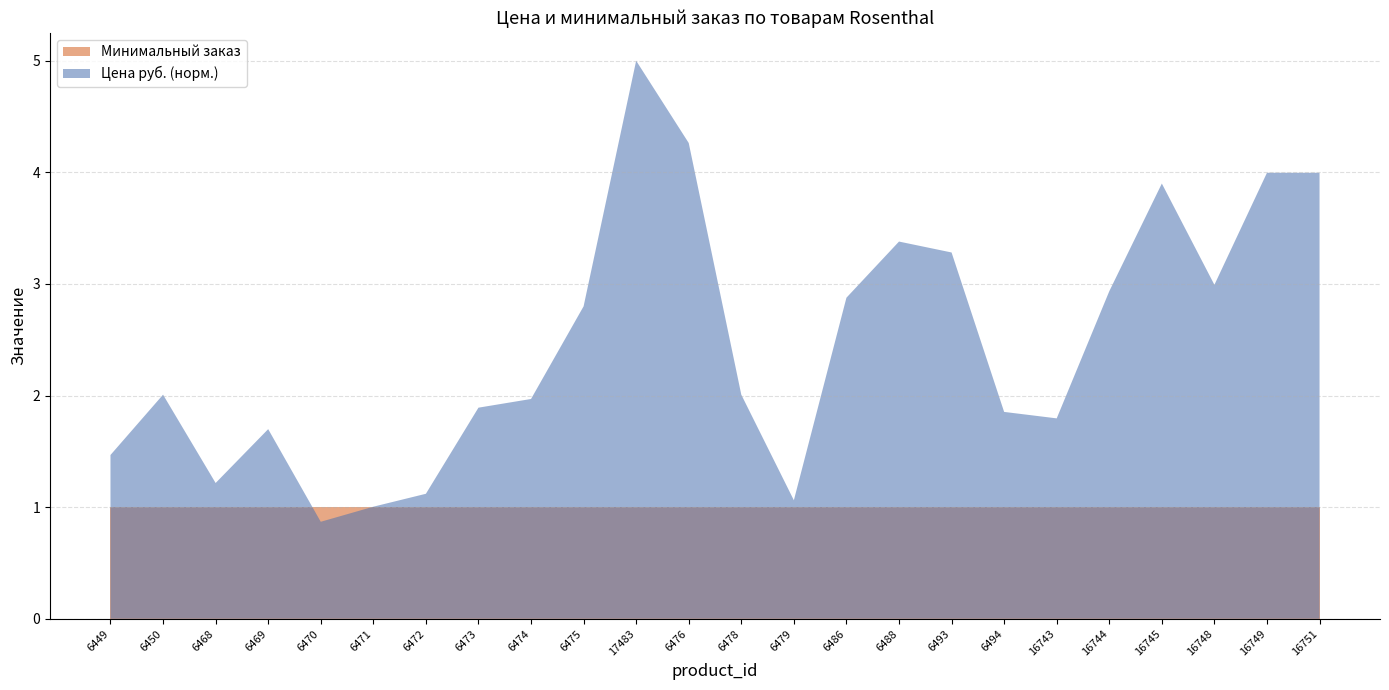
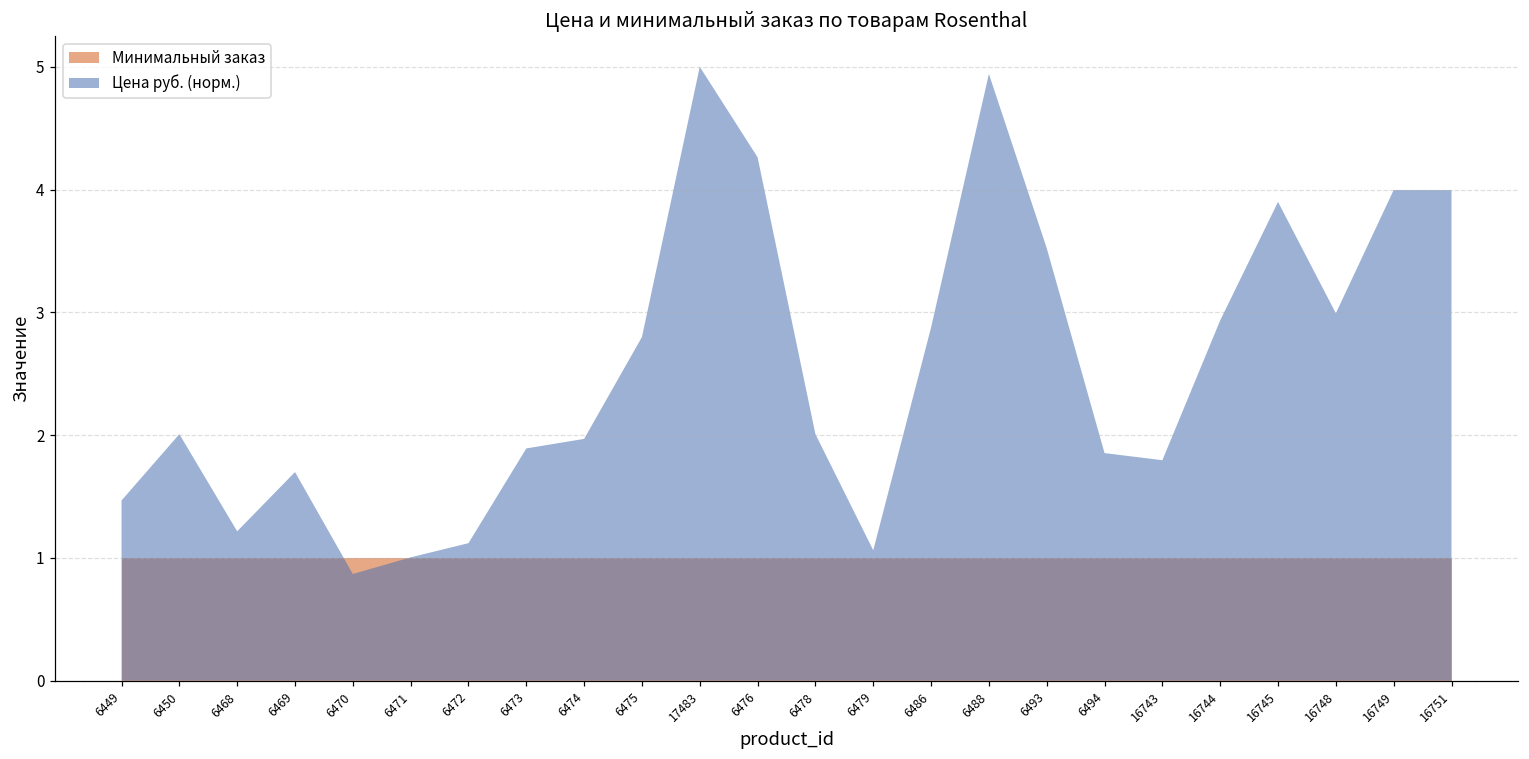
  {
    "Минимальный заказ": {
      "6449": 1.00,
      "6450": 1.00,
      "6468": 1.00,
      "6469": 1.00,
      "6470": 1.00,
      "6472": 1.00,
      "6473": 1.00,
      "6474": 1.00,
      "6475": 1.00,
      "17483": 1.00,
      "6476": 1.00,
      "6478": 1.00,
      "6479": 1.00,
      "6486": 1.00,
      "6488": 1.00,
      "6493": 1.00,
      "6494": 1.00,
      "16743": 1.00,
      "16744": 1.00,
      "16745": 1.00,
      "16748": 1.00,
      "16749": 1.00,
      "16751": 1.00
    },
    "Цена руб. (норм.)": {
      "6449": 1.47,
      "6450": 2.01,
      "6468": 1.22,
      "6469": 1.70,
      "6470": 0.87,
      "6472": 1.12,
      "6473": 1.89,
      "6474": 1.97,
      "6475": 2.80,
      "17483": 5.00,
      "6476": 4.26,
      "6478": 2.01,
      "6479": 1.06,
      "6486": 2.88,
-     "6488": 3.38,
-     "6493": 3.28,
+     "6488": 4.94,
+     "6493": 3.52,
      "6494": 1.85,
      "16743": 1.80,
      "16744": 2.93,
      "16745": 3.90,
      "16748": 2.99,
      "16749": 4.00,
      "16751": 4.00
    }
  }
